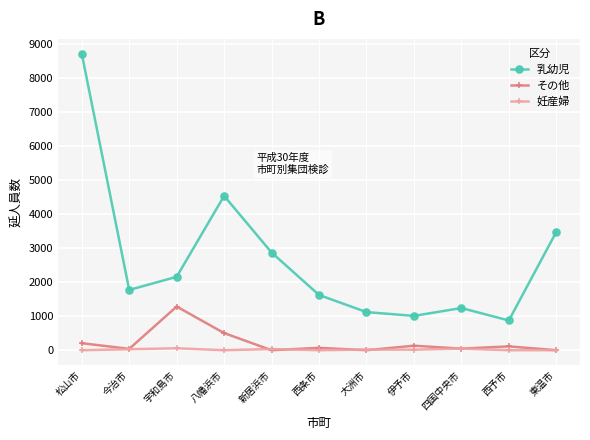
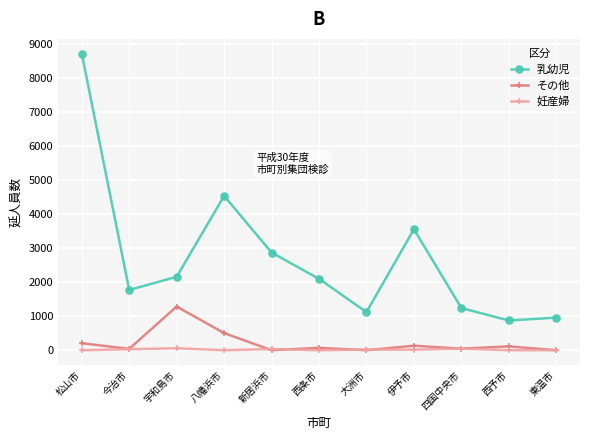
  {
    "乳幼児": {
      "松山市": 8700,
      "今治市": 1800,
      "宇和島市": 2200,
      "八幡浜市": 4500,
      "新居浜市": 2900,
-     "西条市": 1600,
+     "西条市": 2100,
      "大洲市": 1100,
-     "伊予市": 1000,
+     "伊予市": 3600,
      "四国中央市": 1200,
      "西予市": 900,
-     "東温市": 3500
+     "東温市": 1000
    }
  }
